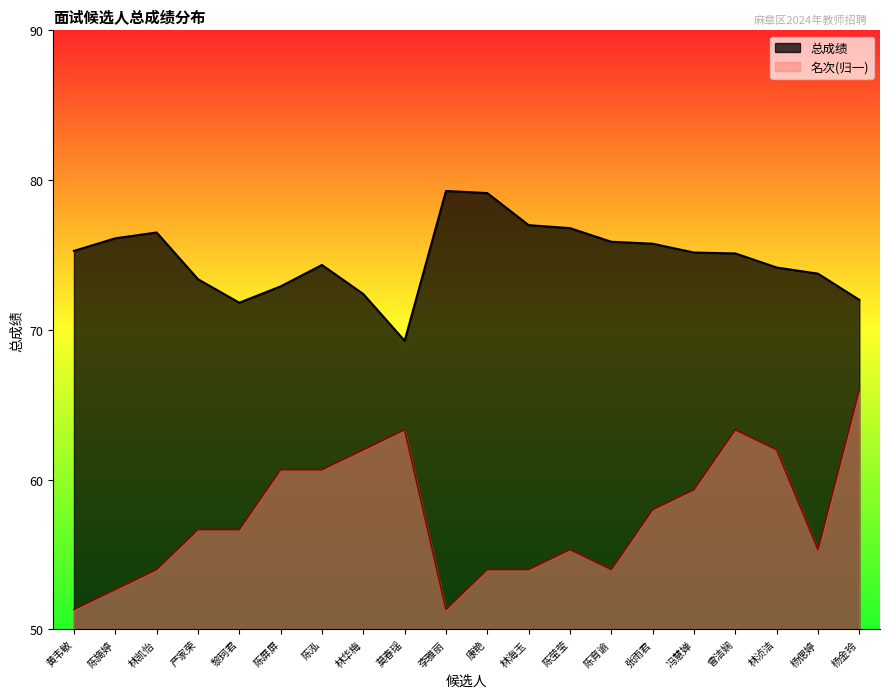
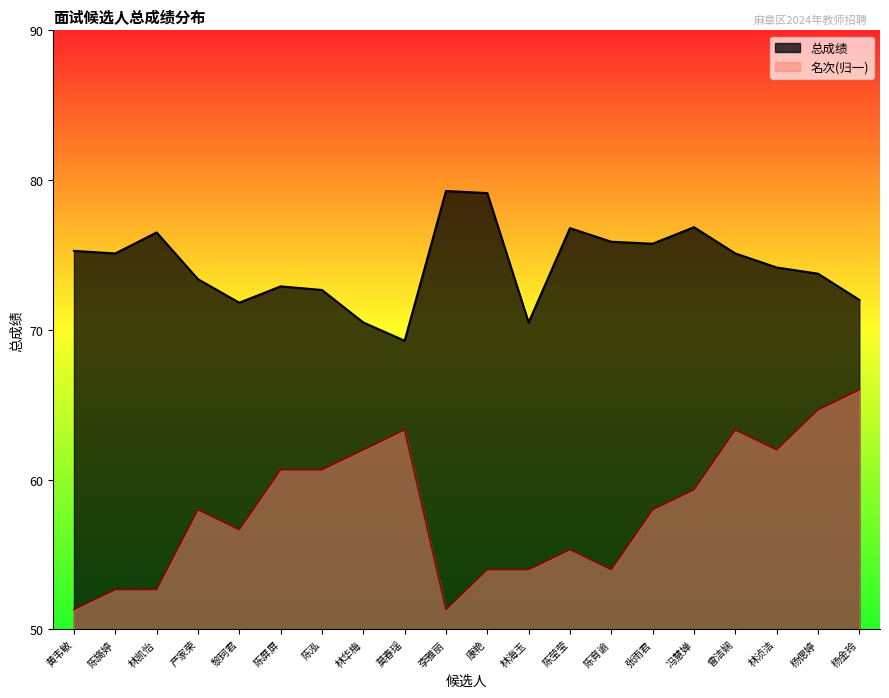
  {
    "总成绩": {
      "黄韦敏": 75.3,
-     "陈旖婷": 76.1,
+     "陈旖婷": 75.1,
      "林凯怡": 76.5,
      "严家荣": 73.4,
      "黎珂君": 71.8,
      "陈屏屏": 72.9,
-     "陈泓": 74.3,
-     "林华梅": 72.4,
+     "陈泓": 72.7,
+     "林华梅": 70.5,
      "莫春瑶": 69.3,
      "李雅丽": 79.3,
      "康艳": 79.1,
-     "林海玉": 77.0,
+     "林海玉": 70.5,
      "陈莹莹": 76.8,
      "陈育谕": 75.9,
      "张雨君": 75.8,
-     "冯慧婵": 75.2,
+     "冯慧婵": 76.9,
      "曾洁娴": 75.1,
      "林浈洁": 74.2,
      "杨偲婷": 73.8,
      "杨金玲": 72.0
    },
    "名次(归一)": {
      "黄韦敏": 51.3,
      "陈旖婷": 52.7,
-     "林凯怡": 54.0,
-     "严家荣": 56.7,
+     "林凯怡": 52.7,
+     "严家荣": 58.0,
      "黎珂君": 56.7,
      "陈屏屏": 60.7,
      "陈泓": 60.7,
      "林华梅": 62.0,
      "莫春瑶": 63.3,
      "李雅丽": 51.3,
      "康艳": 54.0,
      "林海玉": 54.0,
      "陈莹莹": 55.3,
      "陈育谕": 54.0,
      "张雨君": 58.0,
      "冯慧婵": 59.3,
      "曾洁娴": 63.3,
      "林浈洁": 62.0,
-     "杨偲婷": 55.3,
+     "杨偲婷": 64.7,
      "杨金玲": 66.0
    }
  }
